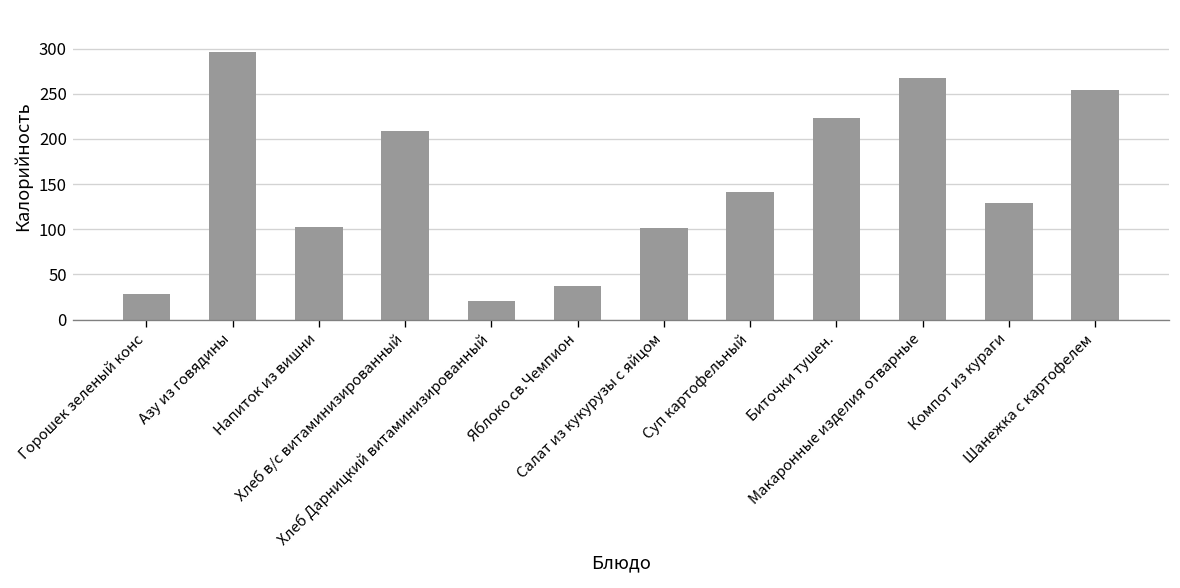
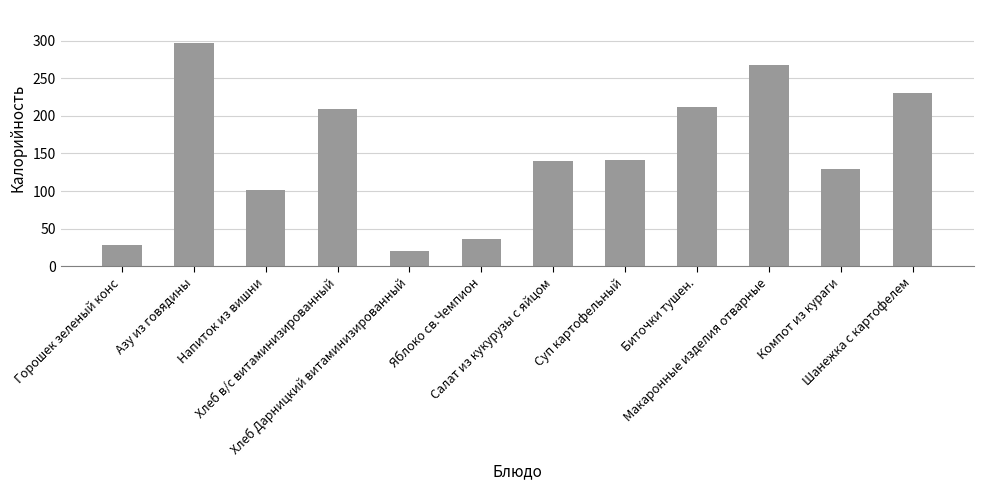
  {
    "Горошек зеленый конс": 30,
    "Азу из говядины": 300,
    "Напиток из вишни": 100,
    "Хлеб в/с витаминизированный": 210,
    "Хлеб Дарницкий витаминизированный": 20,
    "Яблоко св.Чемпион": 40,
-   "Салат из кукурузы с яйцом": 100,
+   "Салат из кукурузы с яйцом": 140,
    "Суп картофельный": 140,
-   "Биточки тушен.": 220,
+   "Биточки тушен.": 210,
    "Макаронные изделия отварные": 270,
    "Компот из кураги": 130,
-   "Шанежка с картофелем": 250
+   "Шанежка с картофелем": 230
  }
